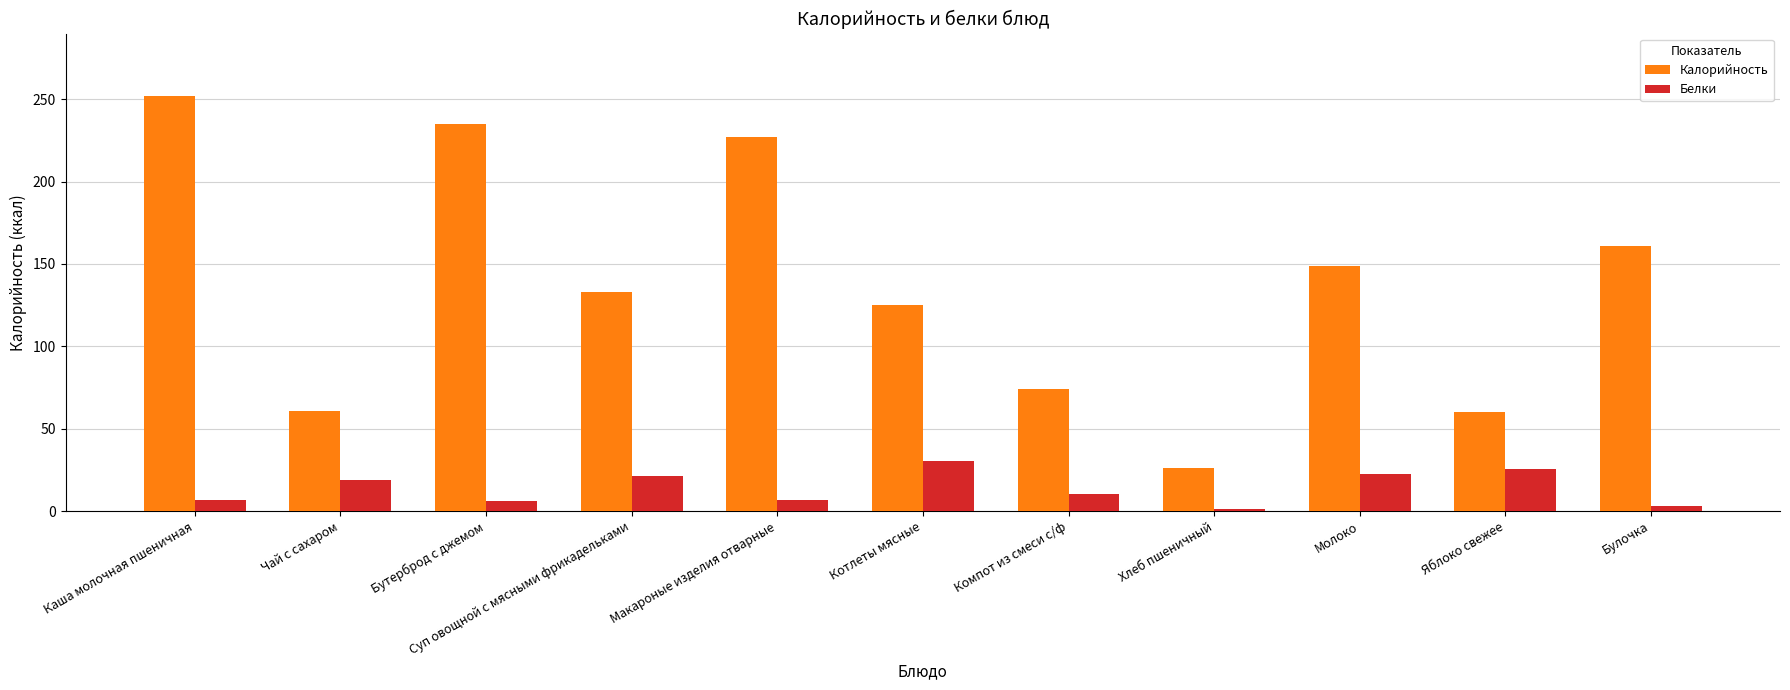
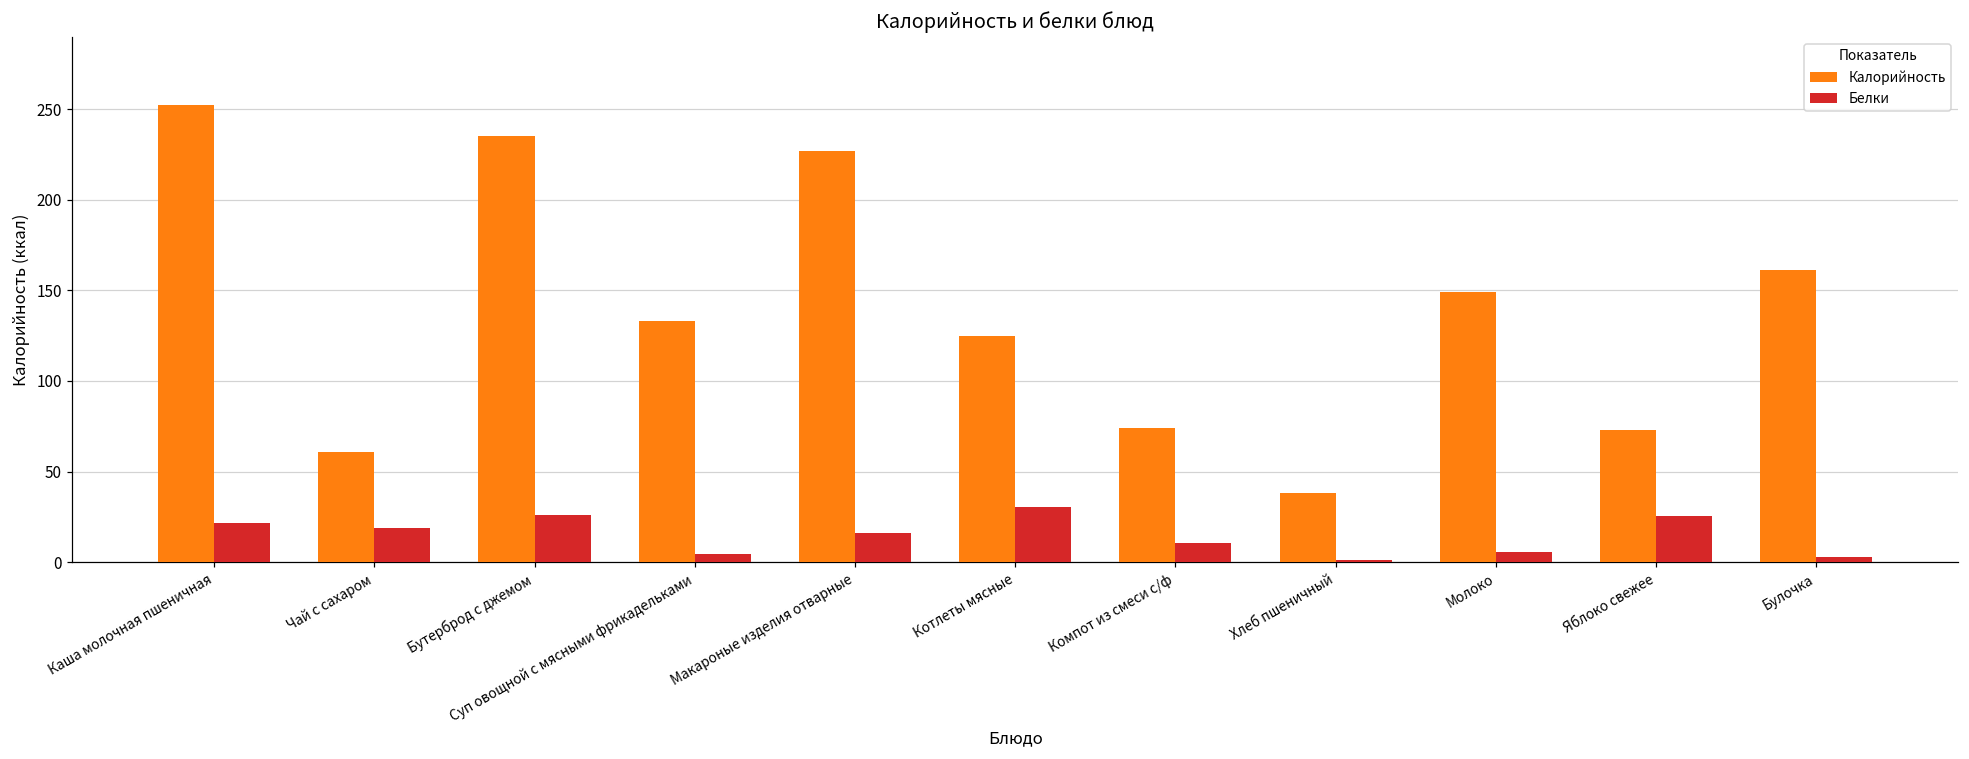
  {
    "Калорийность": {
      "Каша молочная пшеничная": 252,
      "Чай с сахаром": 61,
      "Бутерброд с джемом": 235,
      "Суп овощной с мясными фрикадельками": 133,
      "Макароные изделия отварные": 227,
      "Котлеты мясные": 125,
      "Компот из смеси с/ф": 74,
-     "Хлеб пшеничный": 26,
+     "Хлеб пшеничный": 38,
      "Молоко": 149,
-     "Яблоко свежее": 60,
+     "Яблоко свежее": 73,
      "Булочка": 161
    },
    "Белки": {
-     "Каша молочная пшеничная": 7,
+     "Каша молочная пшеничная": 22,
      "Чай с сахаром": 19,
-     "Бутерброд с джемом": 6,
-     "Суп овощной с мясными фрикадельками": 21,
-     "Макароные изделия отварные": 7,
+     "Бутерброд с джемом": 26,
+     "Суп овощной с мясными фрикадельками": 5,
+     "Макароные изделия отварные": 16,
      "Котлеты мясные": 31,
      "Компот из смеси с/ф": 10,
-     "Молоко": 23,
+     "Молоко": 6,
      "Яблоко свежее": 26,
      "Булочка": 3
    }
  }
